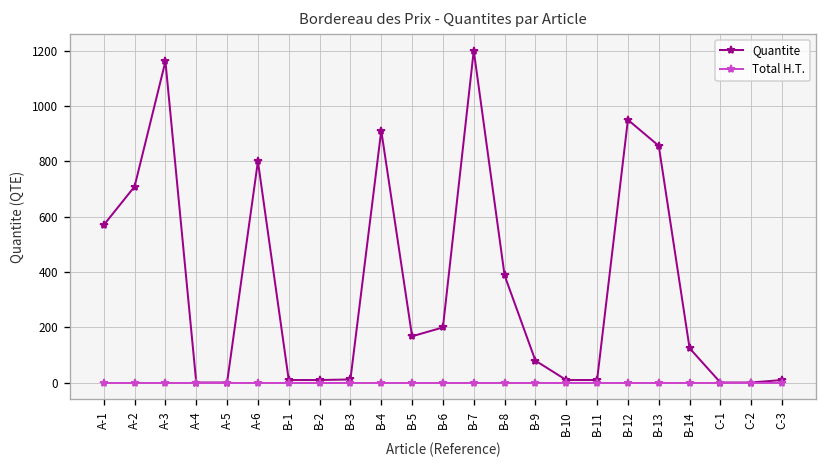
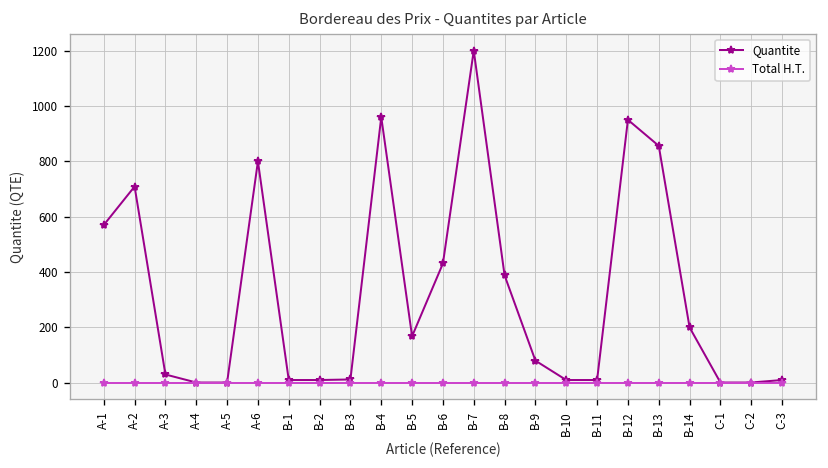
  {
    "Quantite": {
      "A-1": 570,
      "A-2": 710,
-     "A-3": 1160,
+     "A-3": 30,
      "A-6": 800,
      "B-3": 10,
-     "B-4": 910,
+     "B-4": 960,
      "B-5": 170,
-     "B-6": 200,
+     "B-6": 430,
      "B-7": 1200,
      "B-8": 390,
      "B-9": 80,
      "B-12": 950,
      "B-13": 860,
-     "B-14": 130
+     "B-14": 200
    },
    "Total H.T.": {
      "A-1": 0,
      "A-2": 0,
      "A-3": 0,
      "A-6": 0,
      "B-3": 0,
      "B-4": 0,
      "B-5": 0,
      "B-6": 0,
      "B-7": 0,
      "B-8": 0,
      "B-9": 0,
      "B-12": 0,
      "B-13": 0,
      "B-14": 0
    }
  }
